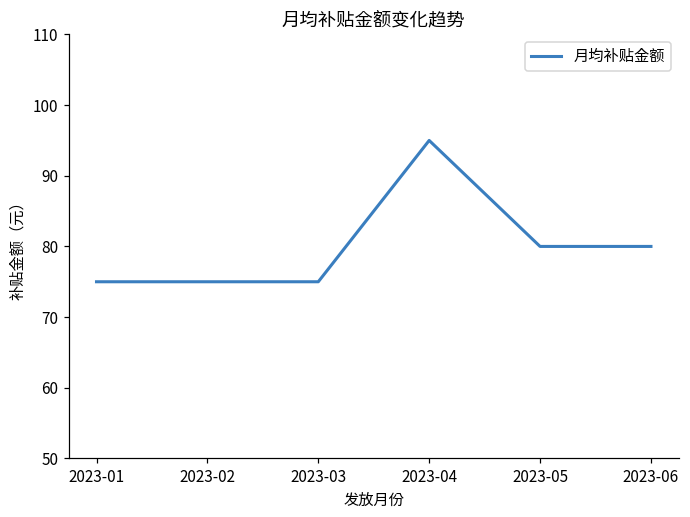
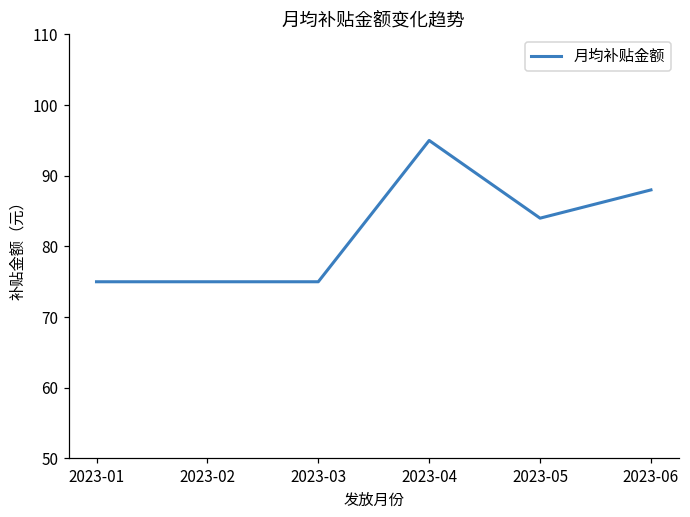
  {
    "2023-01": 75,
    "2023-02": 75,
    "2023-03": 75,
    "2023-04": 95,
-   "2023-05": 80,
-   "2023-06": 80
+   "2023-05": 84,
+   "2023-06": 88
  }
